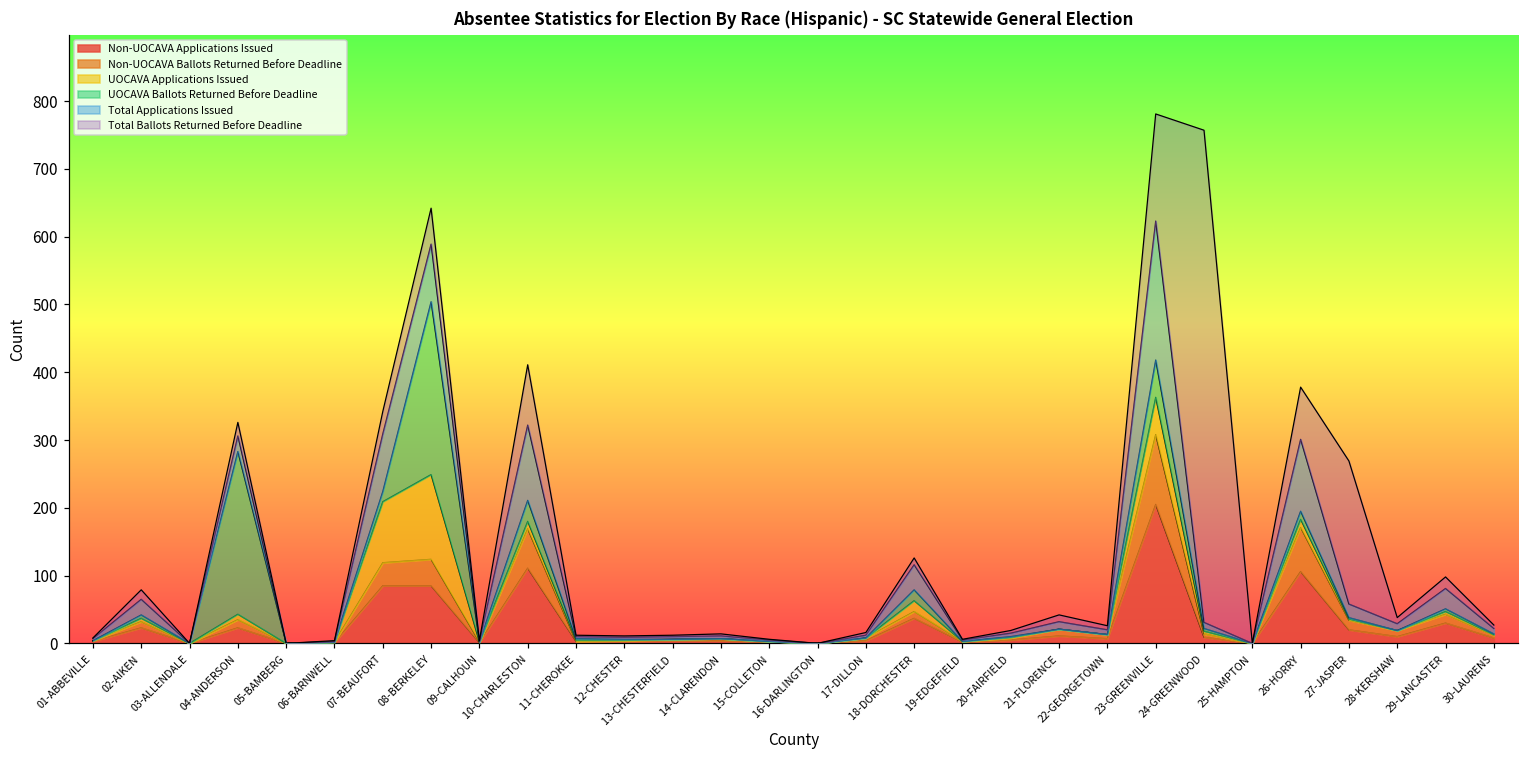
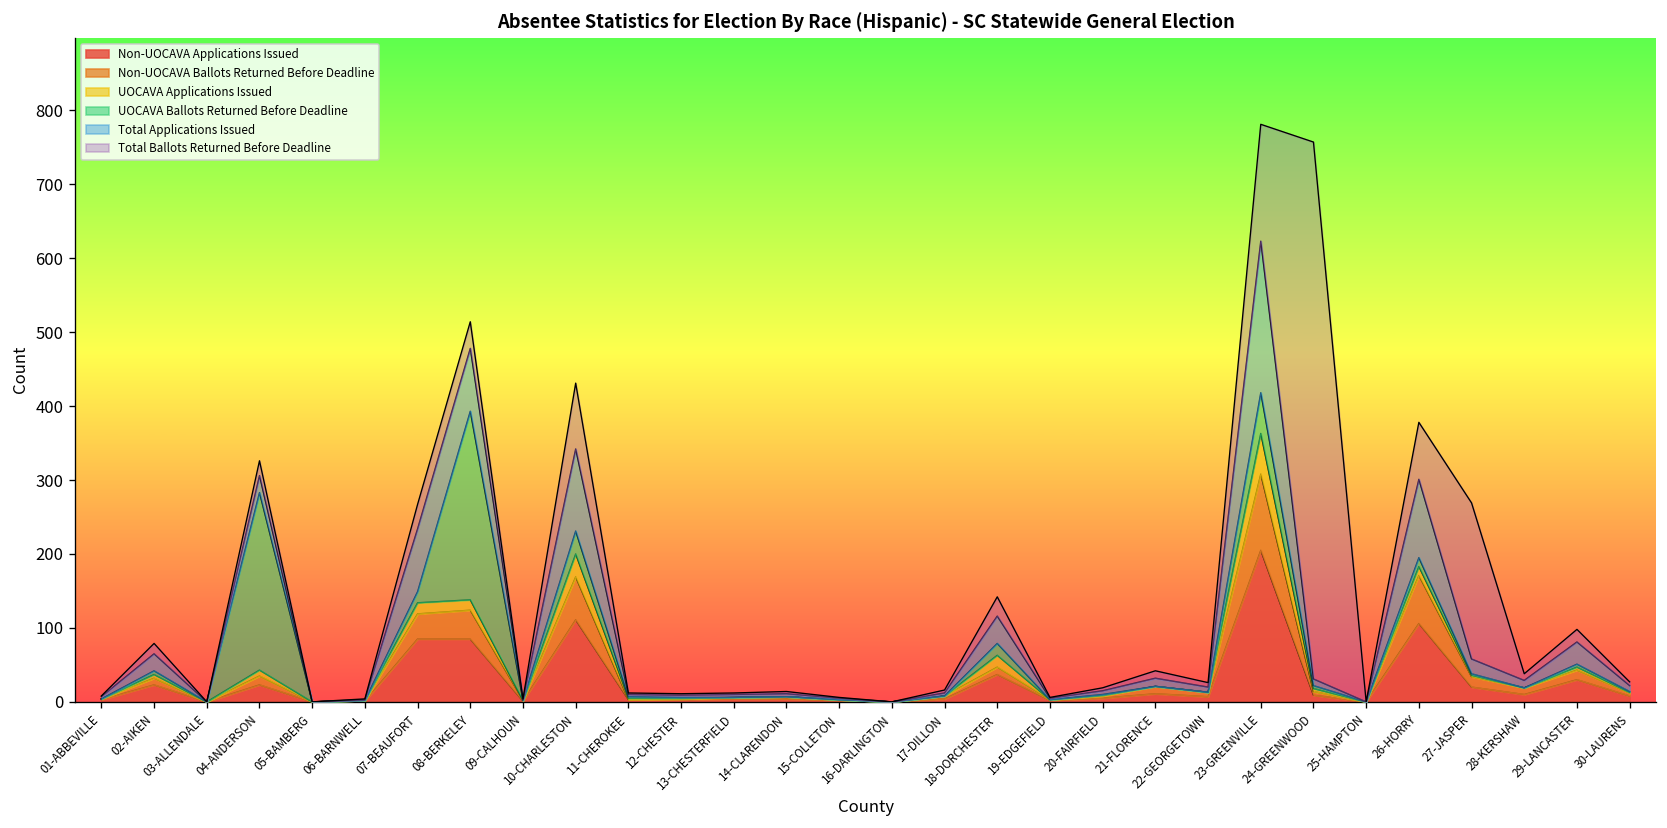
  {
    "UOCAVA Applications Issued": {
      "02-AIKEN": 10,
      "04-ANDERSON": 10,
-     "07-BEAUFORT": 90,
-     "08-BERKELEY": 130,
-     "10-CHARLESTON": 10,
+     "07-BEAUFORT": 20,
+     "08-BERKELEY": 10,
+     "10-CHARLESTON": 30,
      "18-DORCHESTER": 20,
      "23-GREENVILLE": 60,
      "26-HORRY": 10
    },
    "UOCAVA Ballots Returned Before Deadline": {
      "02-AIKEN": 10,
      "04-ANDERSON": 240,
      "07-BEAUFORT": 20,
      "08-BERKELEY": 260,
      "10-CHARLESTON": 30,
      "18-DORCHESTER": 20,
      "23-GREENVILLE": 60,
      "26-HORRY": 10
    },
    "Total Applications Issued": {
      "02-AIKEN": 20,
      "04-ANDERSON": 20,
      "07-BEAUFORT": 90,
      "08-BERKELEY": 90,
      "10-CHARLESTON": 110,
      "18-DORCHESTER": 40,
      "21-FLORENCE": 10,
      "22-GEORGETOWN": 10,
      "23-GREENVILLE": 210,
      "24-GREENWOOD": 10,
      "26-HORRY": 110,
      "27-JASPER": 20,
      "28-KERSHAW": 10,
      "29-LANCASTER": 30,
      "30-LAURENS": 10
    },
    "Total Ballots Returned Before Deadline": {
      "02-AIKEN": 10,
      "04-ANDERSON": 20,
      "07-BEAUFORT": 30,
-     "08-BERKELEY": 50,
+     "08-BERKELEY": 40,
      "10-CHARLESTON": 90,
-     "18-DORCHESTER": 10,
+     "18-DORCHESTER": 30,
      "21-FLORENCE": 10,
      "22-GEORGETOWN": 10,
      "23-GREENVILLE": 160,
      "24-GREENWOOD": 730,
      "26-HORRY": 80,
      "27-JASPER": 210,
      "28-KERSHAW": 10,
      "29-LANCASTER": 20,
      "30-LAURENS": 10
    }
  }
